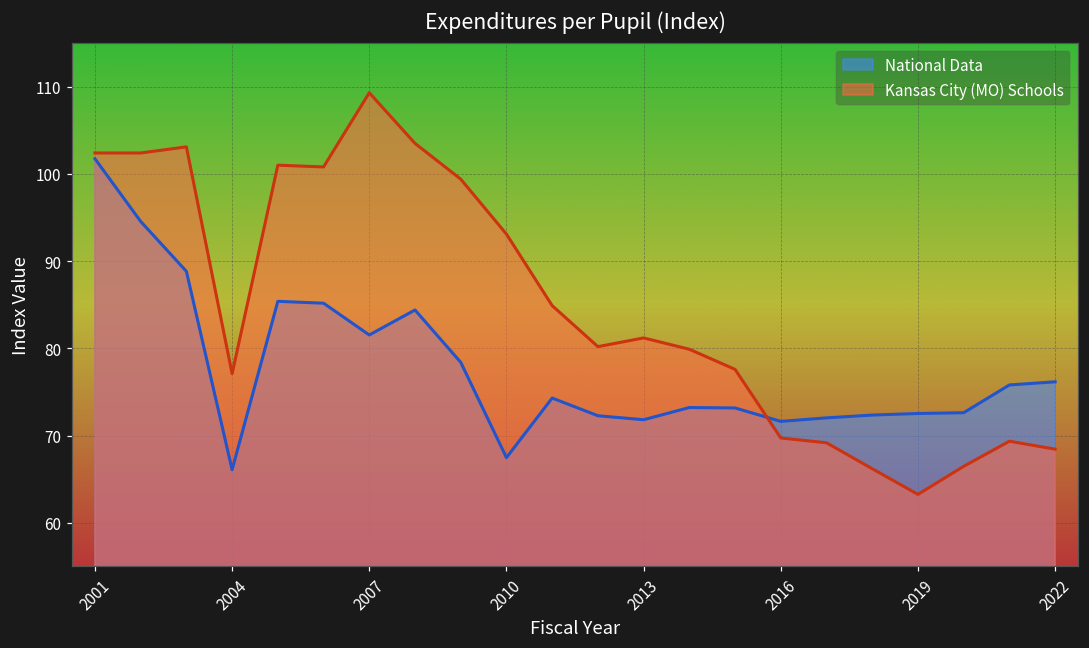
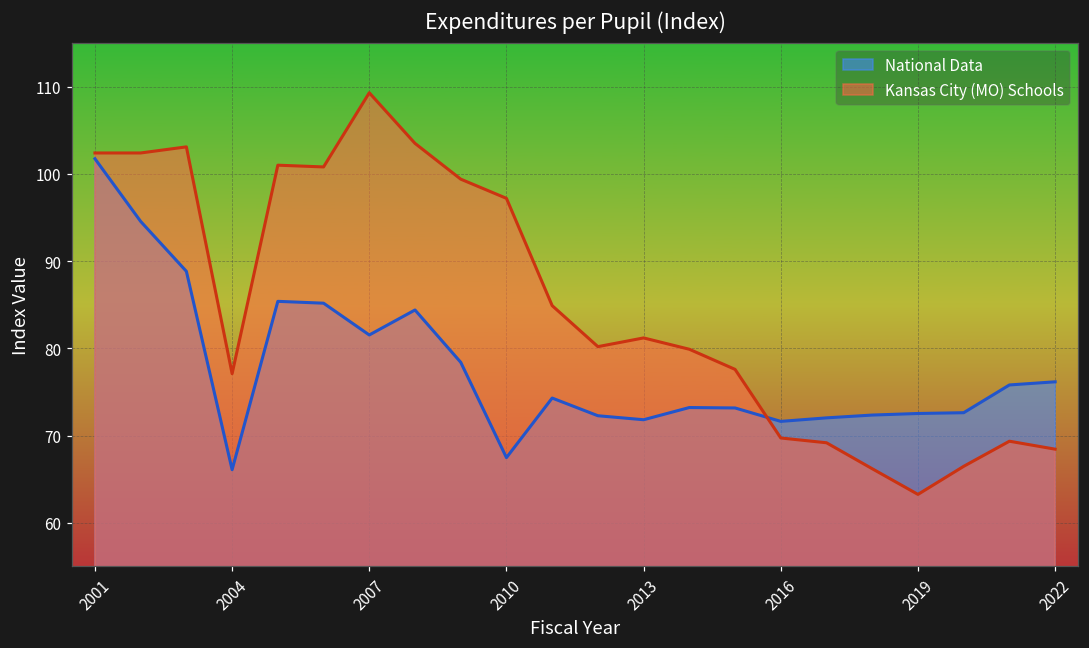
  {
    "National Data": {
      "2001": 102,
      "2004": 66,
      "2007": 82,
      "2010": 67,
      "2013": 72,
      "2016": 72,
      "2019": 73,
      "2022": 76
    },
    "Kansas City (MO) Schools": {
      "2001": 102,
      "2004": 77,
      "2007": 109,
-     "2010": 93,
+     "2010": 97,
      "2013": 81,
      "2016": 70,
      "2019": 63,
      "2022": 68
    }
  }
